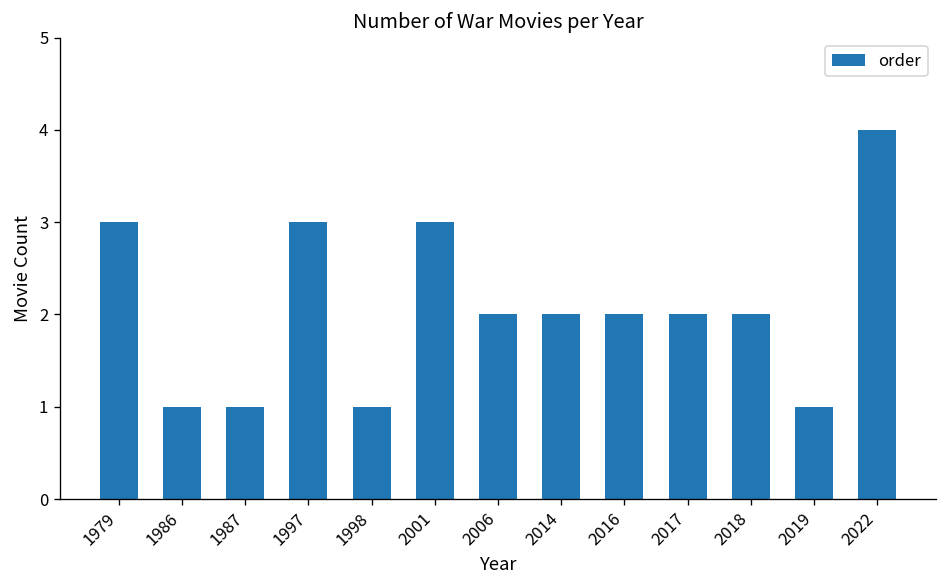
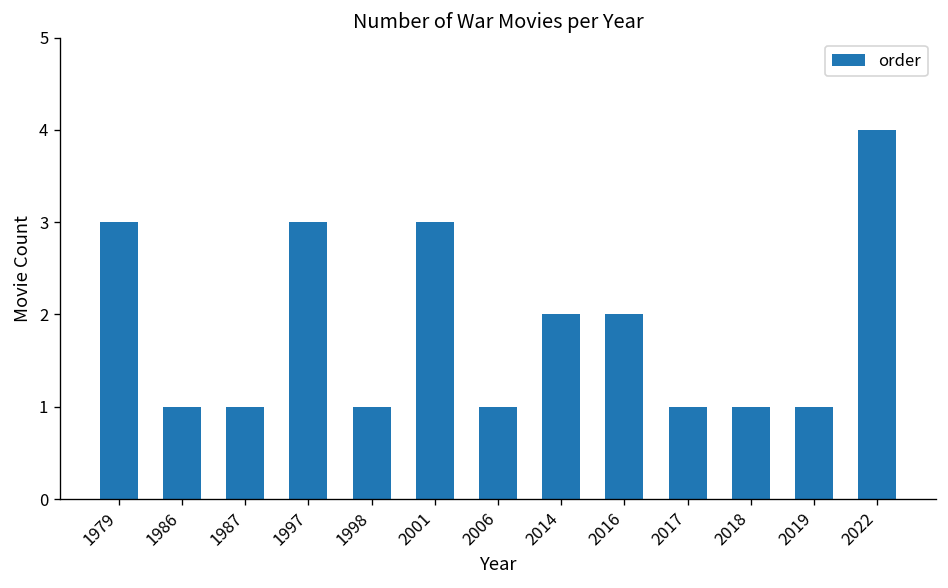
  {
    "1979": 3,
    "1986": 1,
    "1987": 1,
    "1997": 3,
    "1998": 1,
    "2001": 3,
-   "2006": 2,
+   "2006": 1,
    "2014": 2,
    "2016": 2,
-   "2017": 2,
-   "2018": 2,
+   "2017": 1,
+   "2018": 1,
    "2019": 1,
    "2022": 4
  }
